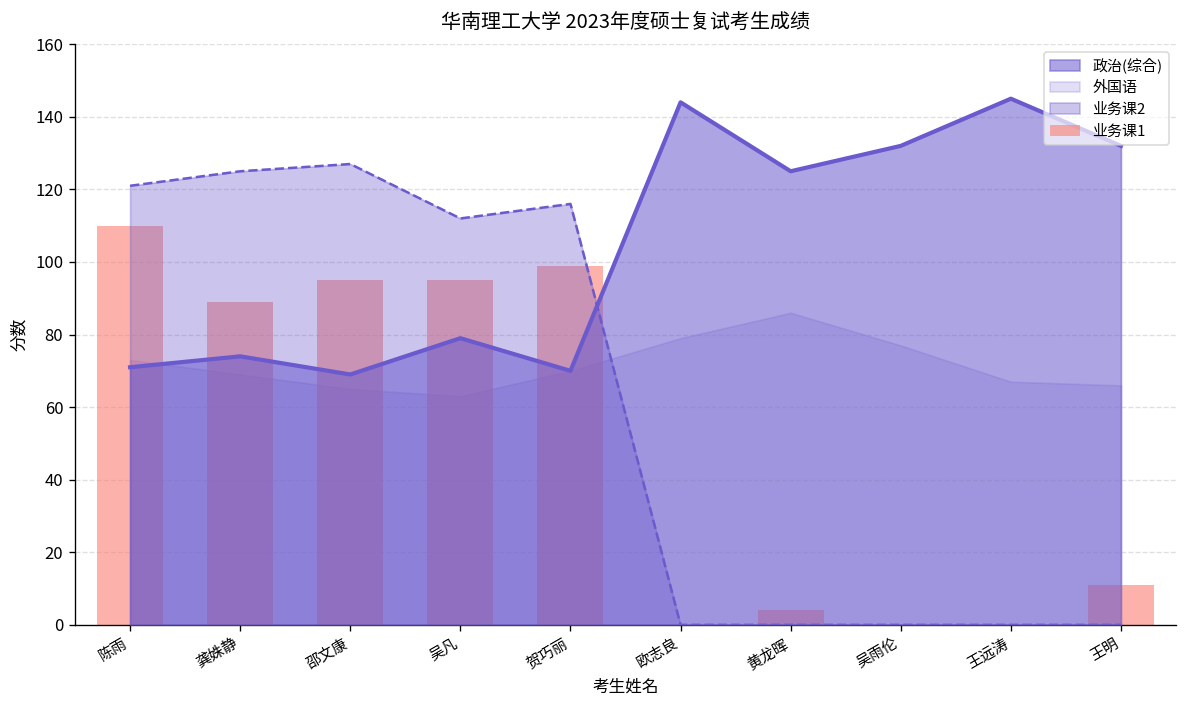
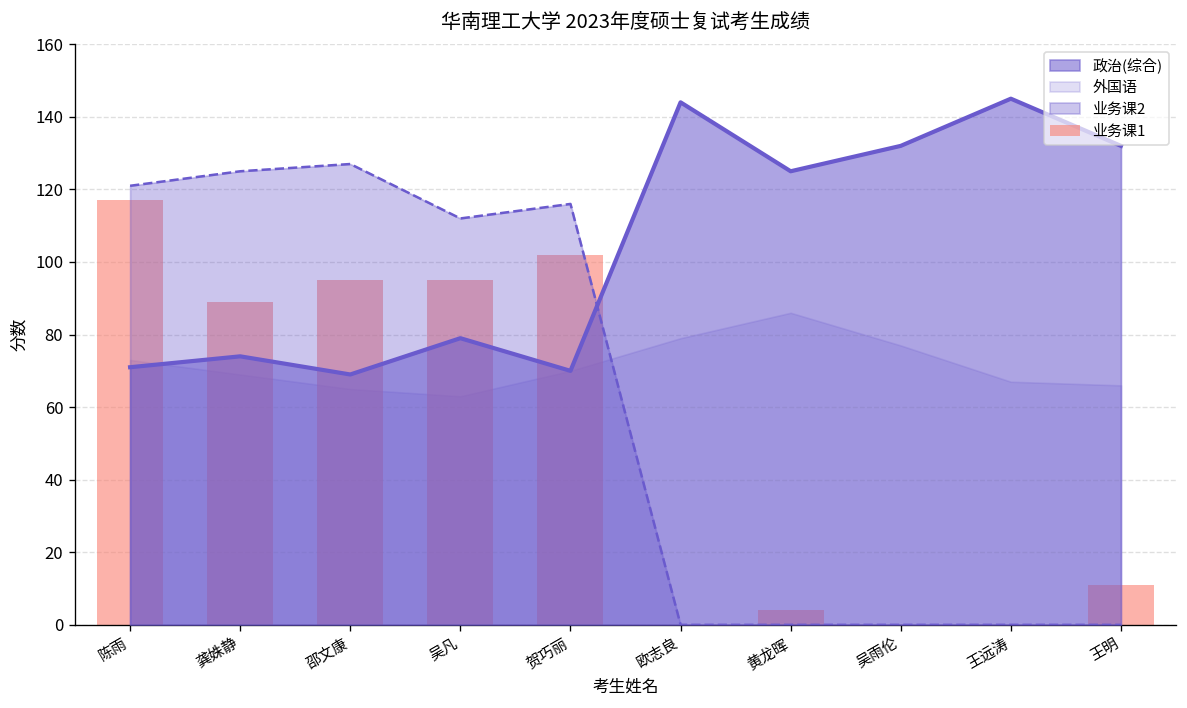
  {
    "业务课1": {
-     "陈雨": 110,
+     "陈雨": 117,
      "龚姝静": 89,
      "邵文康": 95,
      "吴凡": 95,
-     "贺巧丽": 99,
+     "贺巧丽": 102,
      "欧志良": 0,
      "黄龙晖": 4,
      "吴雨伦": 0,
      "王远涛": 0,
      "王明": 11
    }
  }
